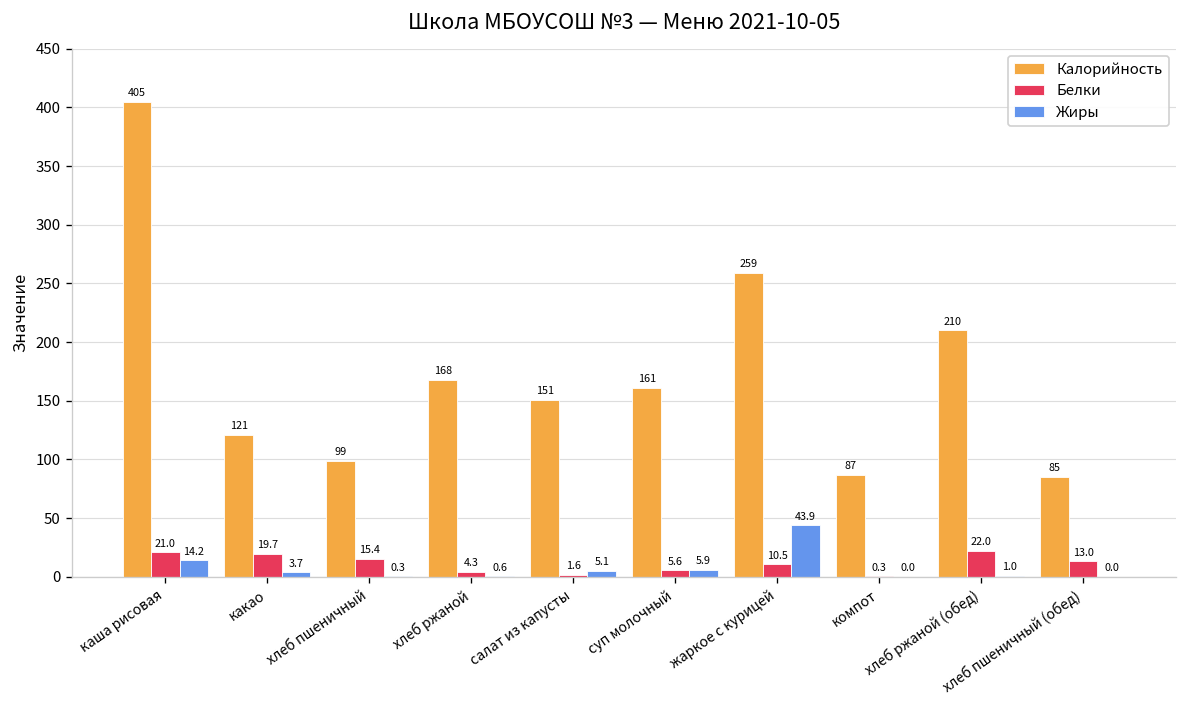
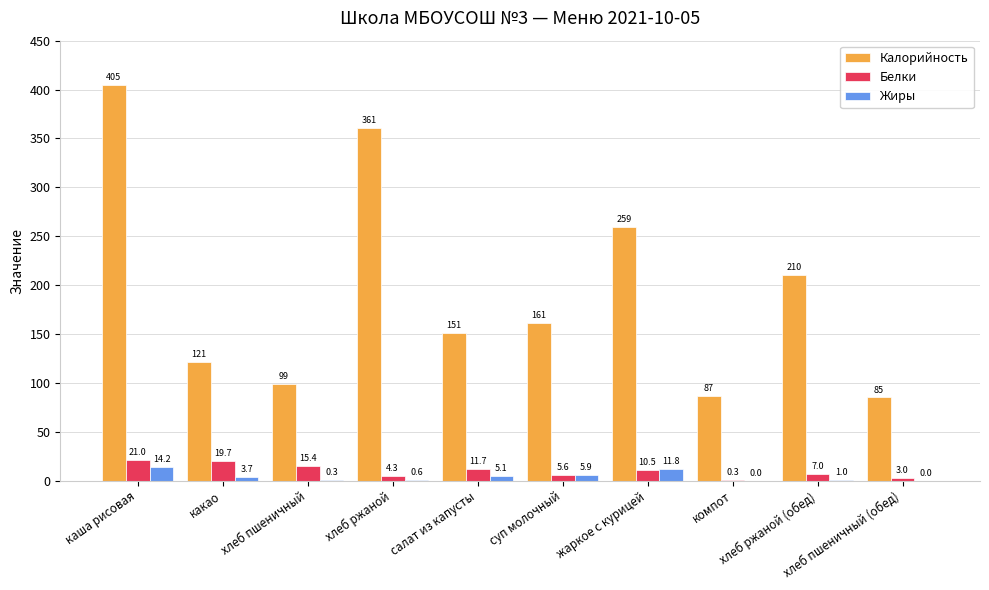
  {
    "Калорийность": {
      "каша рисовая": 405,
      "какао": 121,
      "хлеб пшеничный": 99,
-     "хлеб ржаной": 168,
+     "хлеб ржаной": 361,
      "салат из капусты": 151,
      "суп молочный": 161,
      "жаркое с курицей": 259,
      "компот": 87,
      "хлеб ржаной (обед)": 210,
      "хлеб пшеничный (обед)": 85
    },
    "Белки": {
      "каша рисовая": 21.0,
      "какао": 19.7,
      "хлеб пшеничный": 15.4,
      "хлеб ржаной": 4.3,
-     "салат из капусты": 1.6,
+     "салат из капусты": 11.7,
      "суп молочный": 5.6,
      "жаркое с курицей": 10.5,
      "компот": 0.3,
-     "хлеб ржаной (обед)": 22.0,
-     "хлеб пшеничный (обед)": 13.0
+     "хлеб ржаной (обед)": 7.0,
+     "хлеб пшеничный (обед)": 3.0
    },
    "Жиры": {
      "каша рисовая": 14.2,
      "какао": 3.7,
      "хлеб пшеничный": 0.3,
      "хлеб ржаной": 0.6,
      "салат из капусты": 5.1,
      "суп молочный": 5.9,
-     "жаркое с курицей": 43.9,
+     "жаркое с курицей": 11.8,
      "компот": 0.0,
      "хлеб ржаной (обед)": 1.0,
      "хлеб пшеничный (обед)": 0.0
    }
  }
